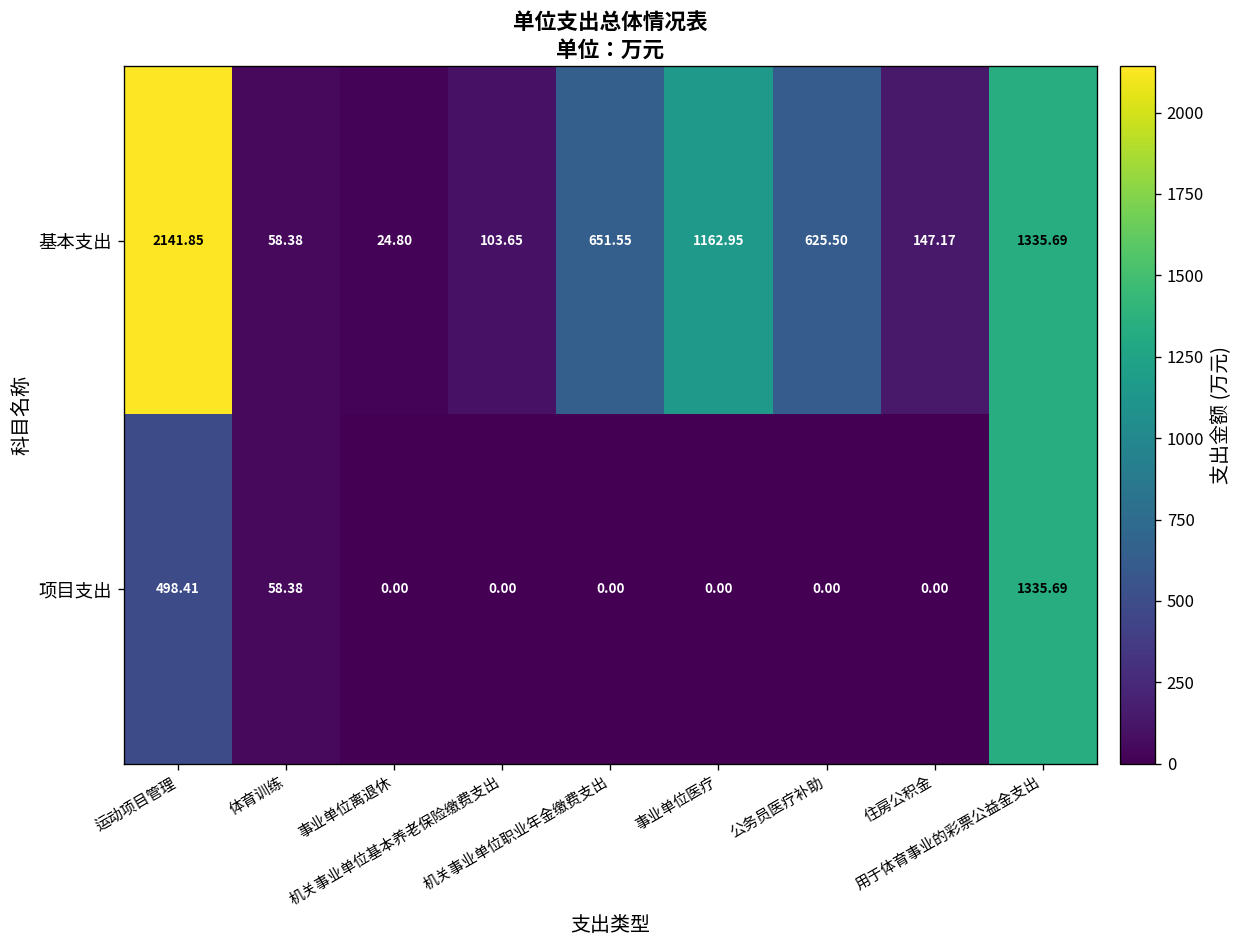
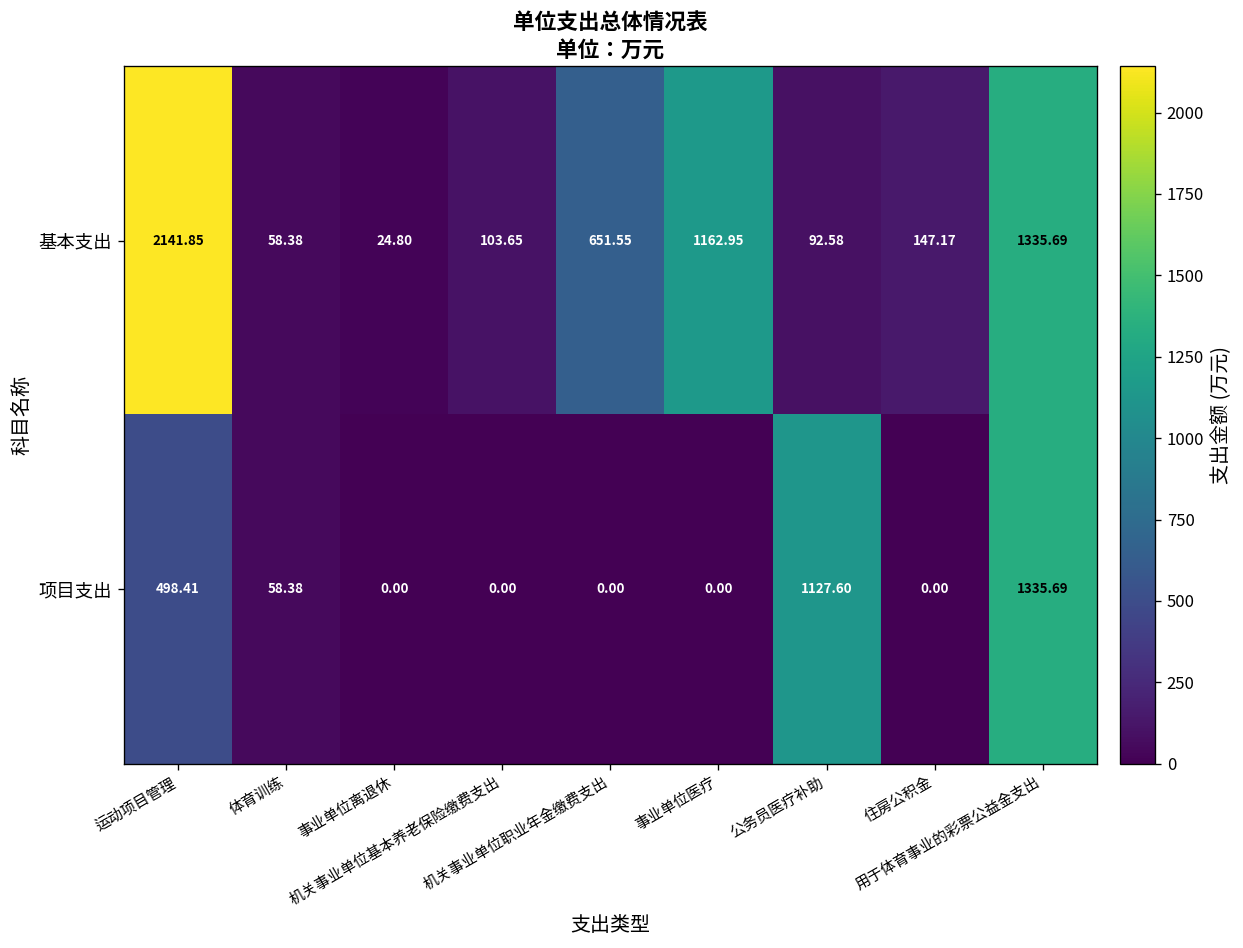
  {
    "基本支出": {
      "运动项目管理": 2141.85,
      "体育训练": 58.38,
      "事业单位离退休": 24.80,
      "机关事业单位基本养老保险缴费支出": 103.65,
      "机关事业单位职业年金缴费支出": 651.55,
      "事业单位医疗": 1162.95,
-     "公务员医疗补助": 625.50,
+     "公务员医疗补助": 92.58,
      "住房公积金": 147.17,
      "用于体育事业的彩票公益金支出": 1335.69
    },
    "项目支出": {
      "运动项目管理": 498.41,
      "体育训练": 58.38,
      "事业单位离退休": 0.00,
      "机关事业单位基本养老保险缴费支出": 0.00,
      "机关事业单位职业年金缴费支出": 0.00,
      "事业单位医疗": 0.00,
-     "公务员医疗补助": 0.00,
+     "公务员医疗补助": 1127.60,
      "住房公积金": 0.00,
      "用于体育事业的彩票公益金支出": 1335.69
    }
  }
